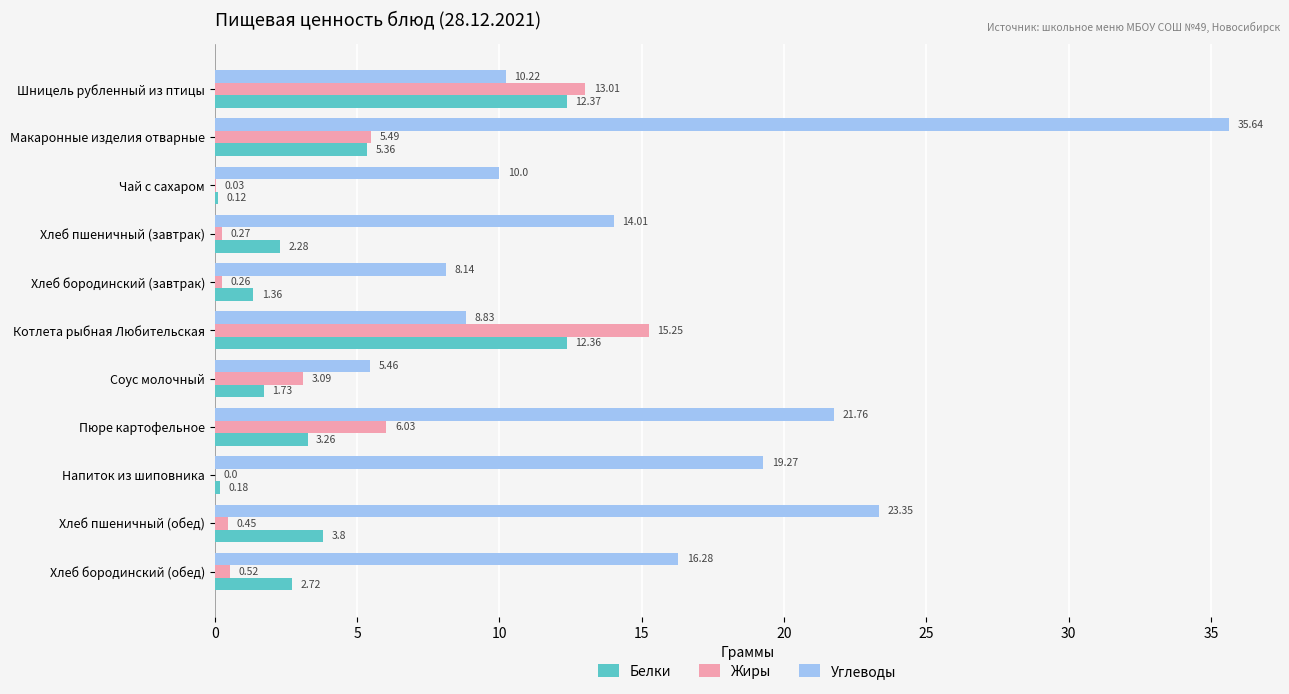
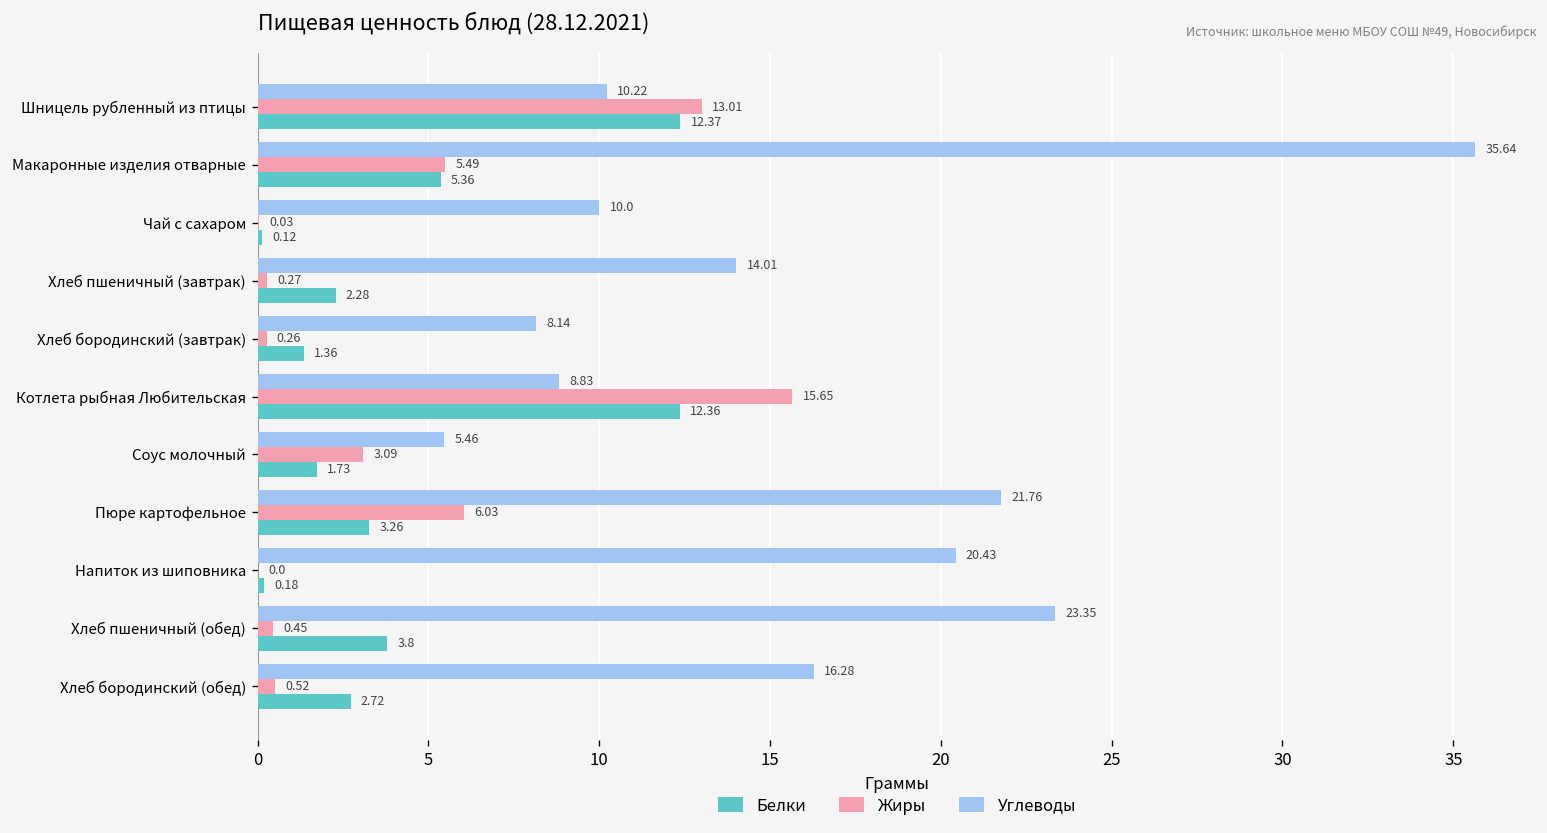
  {
    "Белки": {
      "Шницель рубленный из птицы": 12.37,
      "Макаронные изделия отварные": 5.36,
      "Чай с сахаром": 0.12,
      "Хлеб пшеничный (завтрак)": 2.28,
      "Хлеб бородинский (завтрак)": 1.36,
      "Котлета рыбная Любительская": 12.36,
      "Соус молочный": 1.73,
      "Пюре картофельное": 3.26,
      "Напиток из шиповника": 0.18,
      "Хлеб пшеничный (обед)": 3.8,
      "Хлеб бородинский (обед)": 2.72
    },
    "Жиры": {
      "Шницель рубленный из птицы": 13.01,
      "Макаронные изделия отварные": 5.49,
      "Чай с сахаром": 0.03,
      "Хлеб пшеничный (завтрак)": 0.27,
      "Хлеб бородинский (завтрак)": 0.26,
-     "Котлета рыбная Любительская": 15.25,
+     "Котлета рыбная Любительская": 15.65,
      "Соус молочный": 3.09,
      "Пюре картофельное": 6.03,
      "Напиток из шиповника": 0.0,
      "Хлеб пшеничный (обед)": 0.45,
      "Хлеб бородинский (обед)": 0.52
    },
    "Углеводы": {
      "Шницель рубленный из птицы": 10.22,
      "Макаронные изделия отварные": 35.64,
      "Чай с сахаром": 10.0,
      "Хлеб пшеничный (завтрак)": 14.01,
      "Хлеб бородинский (завтрак)": 8.14,
      "Котлета рыбная Любительская": 8.83,
      "Соус молочный": 5.46,
      "Пюре картофельное": 21.76,
-     "Напиток из шиповника": 19.27,
+     "Напиток из шиповника": 20.43,
      "Хлеб пшеничный (обед)": 23.35,
      "Хлеб бородинский (обед)": 16.28
    }
  }
